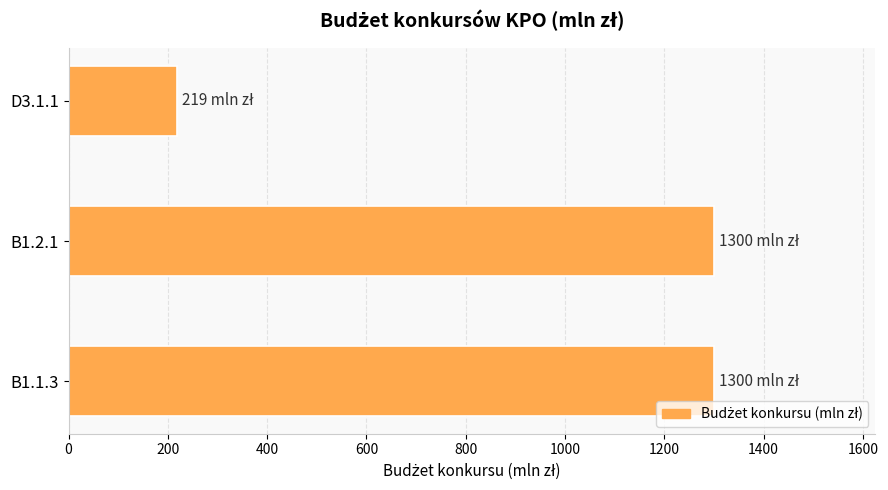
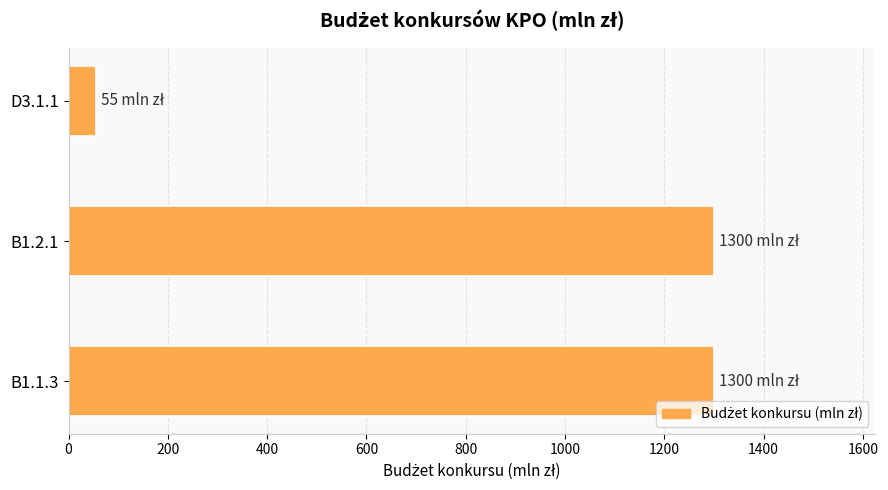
  {
-   "D3.1.1": 219,
+   "D3.1.1": 55,
    "B1.2.1": 1300,
    "B1.1.3": 1300
  }
